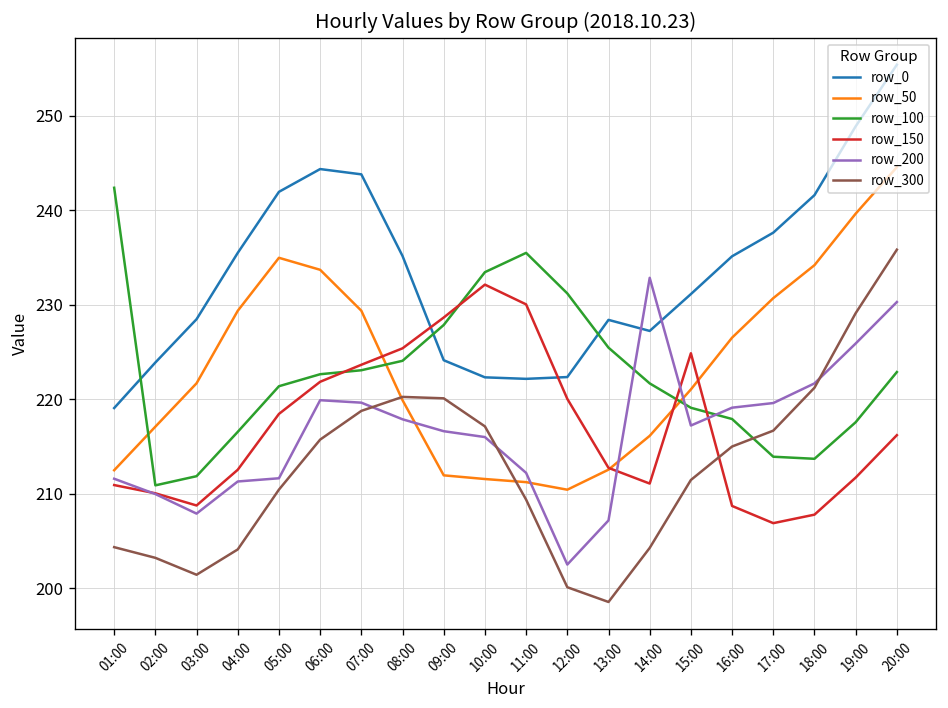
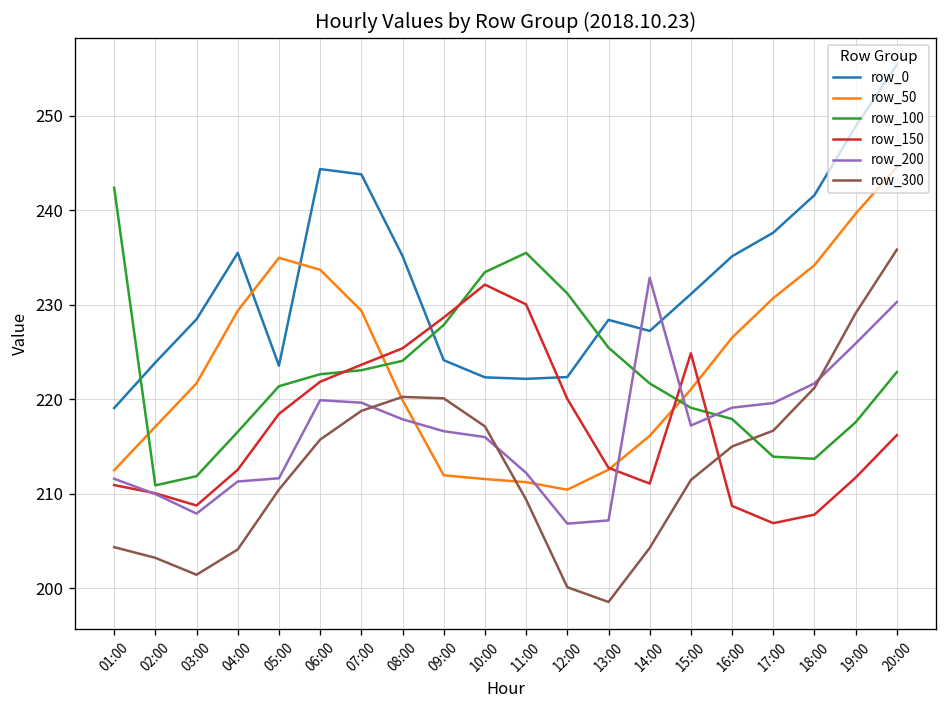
  {
    "row_0": {
      "01:00": 219,
      "02:00": 224,
      "03:00": 228,
      "04:00": 235,
-     "05:00": 242,
+     "05:00": 224,
      "06:00": 244,
      "07:00": 244,
      "08:00": 235,
      "09:00": 224,
      "10:00": 222,
      "11:00": 222,
      "12:00": 222,
      "13:00": 228,
      "14:00": 227,
      "15:00": 231,
      "16:00": 235,
      "17:00": 238,
      "18:00": 242
    },
    "row_50": {
      "01:00": 212,
      "02:00": 217,
      "03:00": 222,
      "04:00": 229,
      "05:00": 235,
      "06:00": 234,
      "07:00": 229,
      "08:00": 220,
      "09:00": 212,
      "10:00": 212,
      "11:00": 211,
      "12:00": 210,
      "14:00": 216,
      "15:00": 221,
      "16:00": 227,
      "17:00": 231,
      "18:00": 234,
      "19:00": 240
    },
    "row_100": {
      "01:00": 242,
      "02:00": 211,
      "03:00": 212,
      "04:00": 217,
      "05:00": 221,
      "06:00": 223,
      "07:00": 223,
      "08:00": 224,
      "09:00": 228,
      "10:00": 233,
      "11:00": 235,
      "12:00": 231,
      "13:00": 225,
      "14:00": 222,
      "15:00": 219,
      "16:00": 218,
      "17:00": 214,
      "18:00": 214,
      "19:00": 218,
      "20:00": 223
    },
    "row_150": {
      "01:00": 211,
      "03:00": 209,
      "04:00": 213,
      "05:00": 218,
      "06:00": 222,
      "07:00": 224,
      "08:00": 225,
      "09:00": 229,
      "10:00": 232,
      "11:00": 230,
      "12:00": 220,
      "14:00": 211,
      "15:00": 225,
      "16:00": 209,
      "17:00": 207,
      "18:00": 208,
      "19:00": 212,
      "20:00": 216
    },
    "row_200": {
      "01:00": 212,
      "03:00": 208,
      "04:00": 211,
      "05:00": 212,
      "06:00": 220,
      "07:00": 220,
      "08:00": 218,
      "09:00": 217,
      "10:00": 216,
      "11:00": 212,
-     "12:00": 202,
+     "12:00": 207,
      "13:00": 207,
      "14:00": 233,
      "15:00": 217,
      "16:00": 219,
      "17:00": 220,
      "18:00": 222,
      "19:00": 226,
      "20:00": 230
    },
    "row_300": {
      "01:00": 204,
      "02:00": 203,
      "03:00": 201,
      "04:00": 204,
      "05:00": 210,
      "06:00": 216,
      "07:00": 219,
      "08:00": 220,
      "09:00": 220,
      "10:00": 217,
      "11:00": 209,
      "12:00": 200,
      "13:00": 199,
      "14:00": 204,
      "15:00": 211,
      "16:00": 215,
      "17:00": 217,
      "18:00": 221,
      "19:00": 229,
      "20:00": 236
    }
  }
